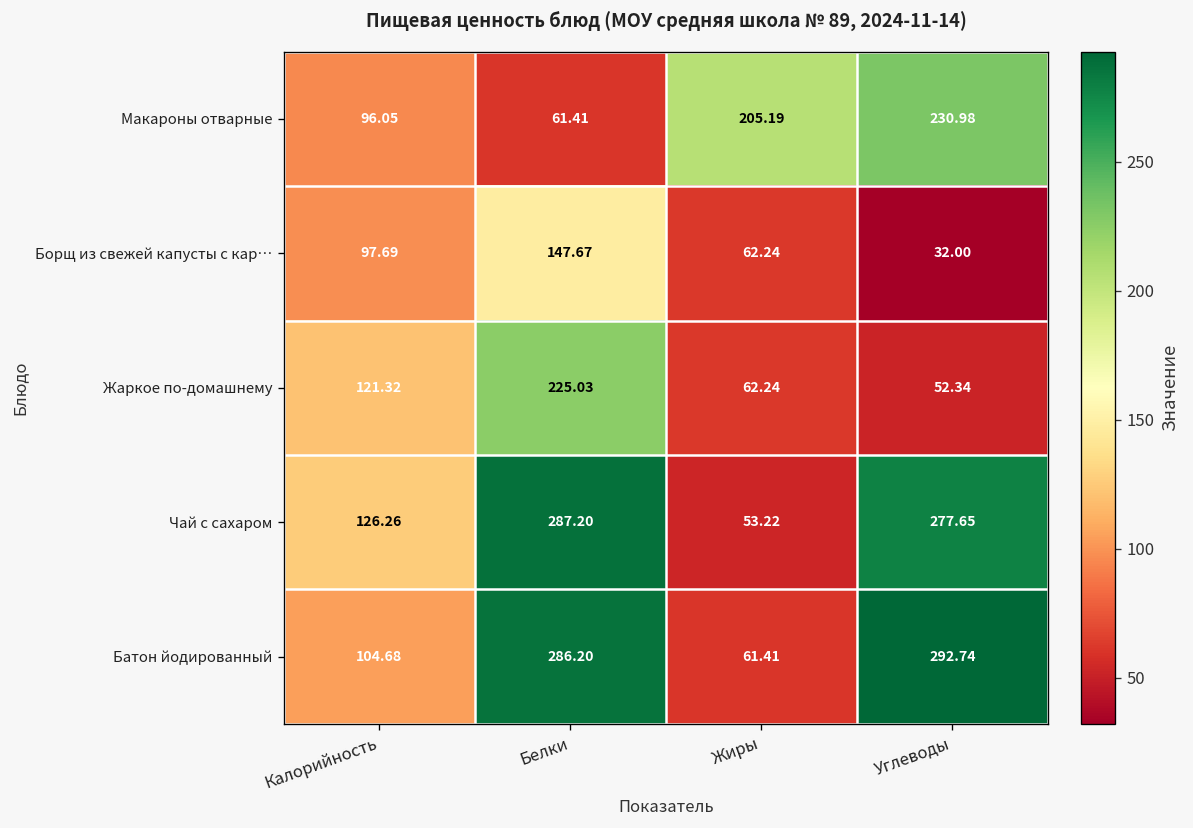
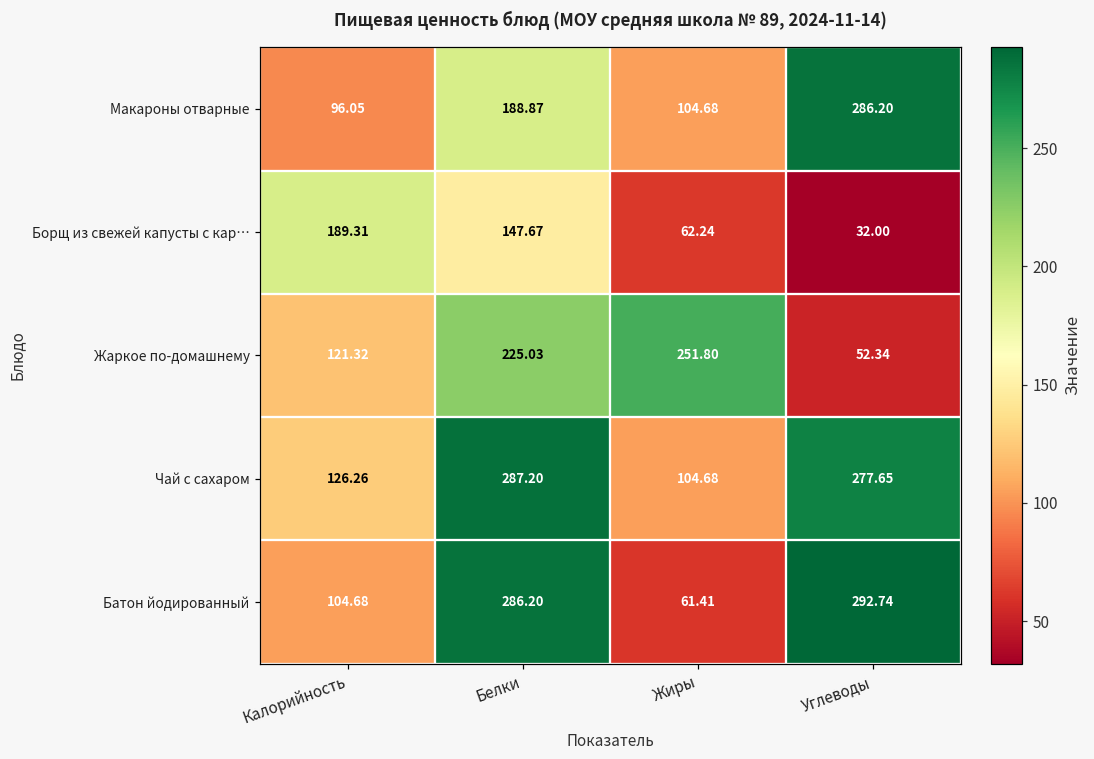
  {
    "Макароны отварные": {
      "Калорийность": 96.05,
-     "Белки": 61.41,
-     "Жиры": 205.19,
-     "Углеводы": 230.98
+     "Белки": 188.87,
+     "Жиры": 104.68,
+     "Углеводы": 286.20
    },
    "Борщ из свежей капусты с кар…": {
-     "Калорийность": 97.69,
+     "Калорийность": 189.31,
      "Белки": 147.67,
      "Жиры": 62.24,
      "Углеводы": 32.00
    },
    "Жаркое по-домашнему": {
      "Калорийность": 121.32,
      "Белки": 225.03,
-     "Жиры": 62.24,
+     "Жиры": 251.80,
      "Углеводы": 52.34
    },
    "Чай с сахаром": {
      "Калорийность": 126.26,
      "Белки": 287.20,
-     "Жиры": 53.22,
+     "Жиры": 104.68,
      "Углеводы": 277.65
    },
    "Батон йодированный": {
      "Калорийность": 104.68,
      "Белки": 286.20,
      "Жиры": 61.41,
      "Углеводы": 292.74
    }
  }
